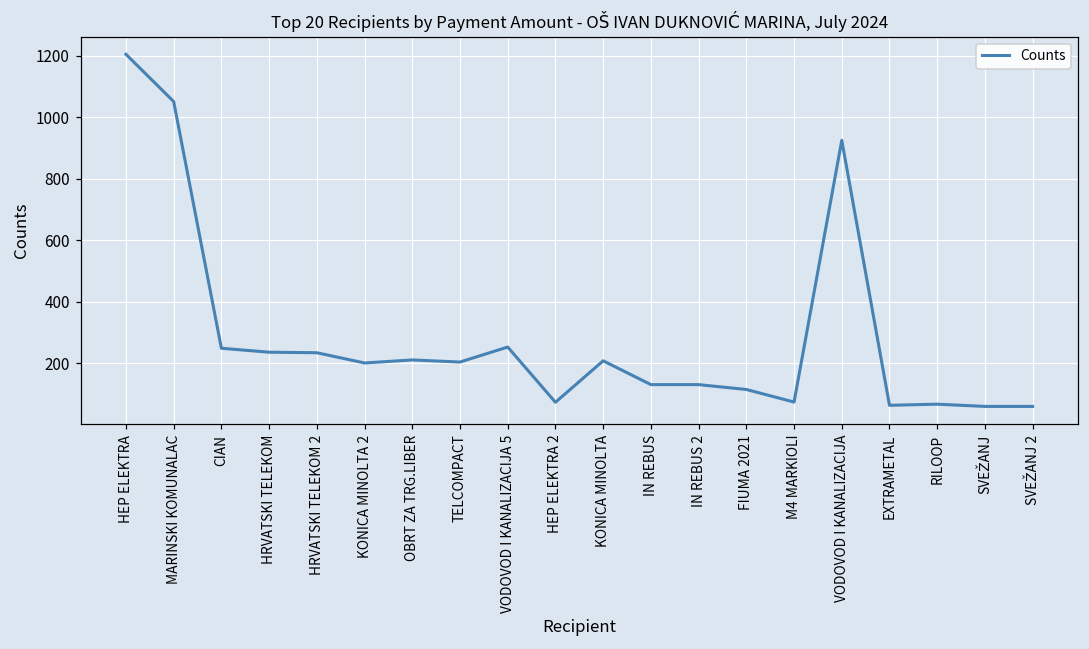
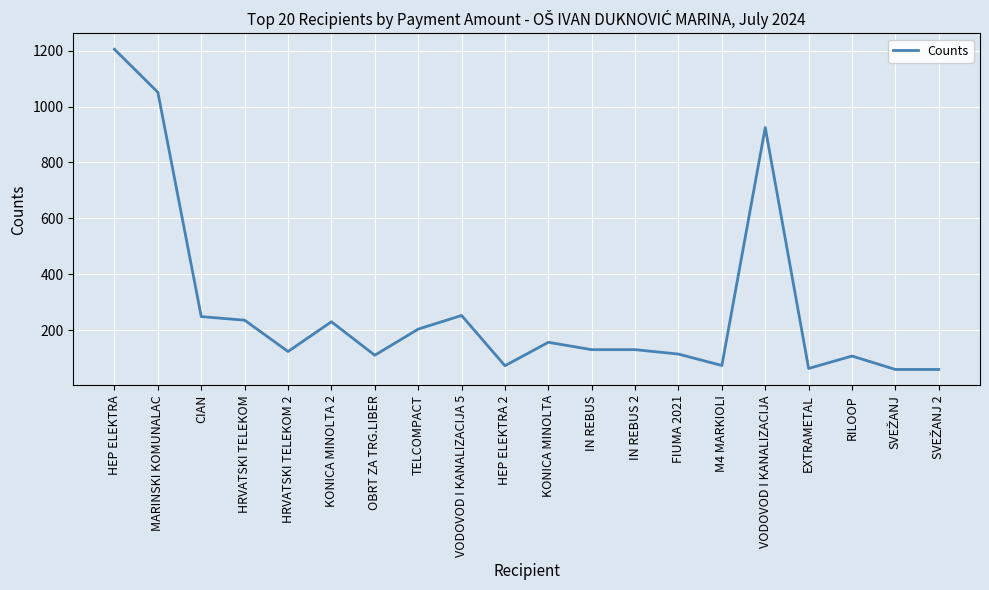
  {
    "HEP ELEKTRA": 1200,
    "MARINSKI KOMUNALAC": 1050,
    "CIAN": 250,
    "HRVATSKI TELEKOM": 240,
-   "HRVATSKI TELEKOM 2": 230,
-   "KONICA MINOLTA 2": 200,
-   "OBRT ZA TRG.LIBER": 210,
+   "HRVATSKI TELEKOM 2": 120,
+   "KONICA MINOLTA 2": 230,
+   "OBRT ZA TRG.LIBER": 110,
    "TELCOMPACT": 200,
    "VODOVOD I KANALIZACIJA 5": 250,
    "HEP ELEKTRA 2": 70,
-   "KONICA MINOLTA": 210,
+   "KONICA MINOLTA": 160,
    "IN REBUS": 130,
    "IN REBUS 2": 130,
    "FIUMA 2021": 110,
    "M4 MARKIOLI": 70,
    "VODOVOD I KANALIZACIJA": 930,
    "EXTRAMETAL": 60,
-   "RILOOP": 70,
+   "RILOOP": 110,
    "SVEŽANJ": 60,
    "SVEŽANJ 2": 60
  }
